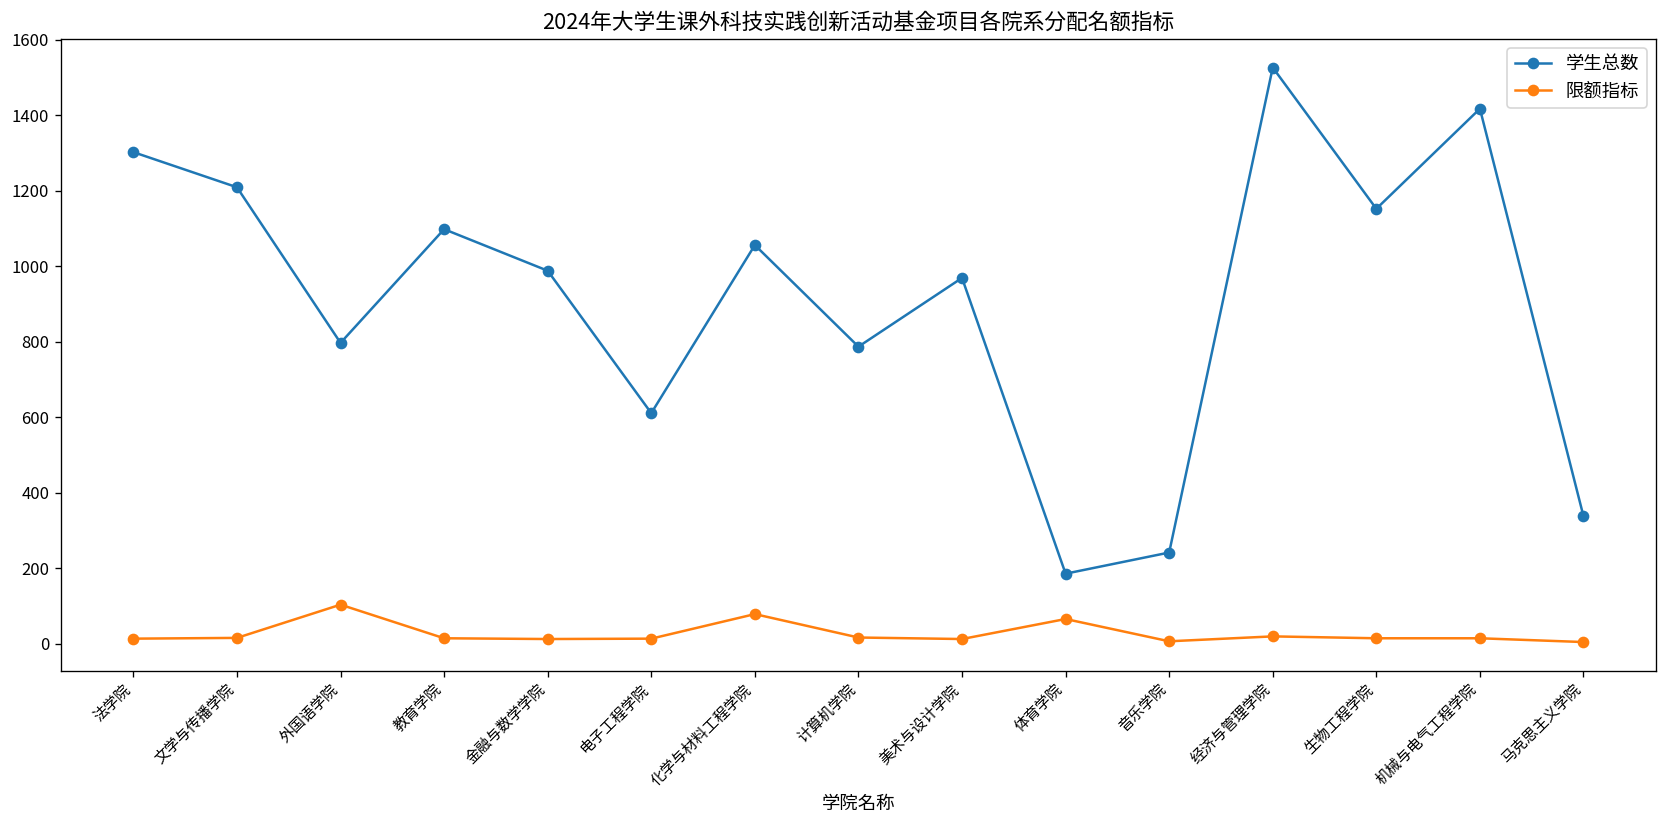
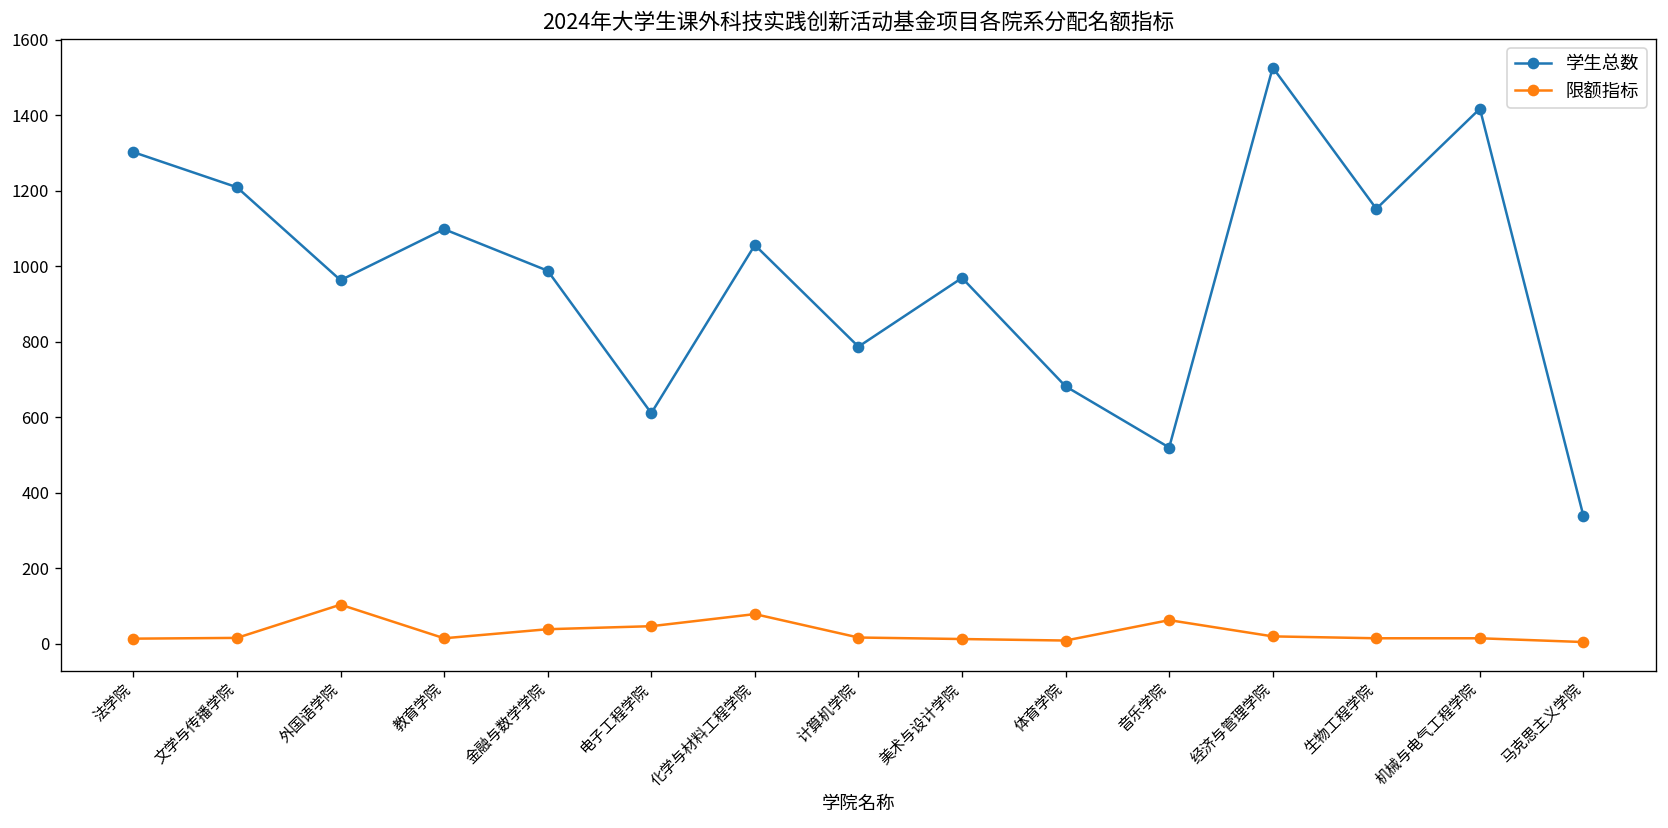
  {
    "学生总数": {
      "法学院": 1300,
      "文学与传播学院": 1210,
-     "外国语学院": 800,
+     "外国语学院": 960,
      "教育学院": 1100,
      "金融与数学学院": 990,
      "电子工程学院": 610,
      "化学与材料工程学院": 1060,
      "计算机学院": 790,
      "美术与设计学院": 970,
-     "体育学院": 190,
-     "音乐学院": 240,
+     "体育学院": 680,
+     "音乐学院": 520,
      "经济与管理学院": 1530,
      "生物工程学院": 1150,
      "机械与电气工程学院": 1420,
      "马克思主义学院": 340
    },
    "限额指标": {
      "法学院": 10,
      "文学与传播学院": 20,
      "外国语学院": 100,
      "教育学院": 20,
-     "金融与数学学院": 10,
-     "电子工程学院": 10,
+     "金融与数学学院": 40,
+     "电子工程学院": 50,
      "化学与材料工程学院": 80,
      "计算机学院": 20,
      "美术与设计学院": 10,
-     "体育学院": 70,
-     "音乐学院": 10,
+     "体育学院": 10,
+     "音乐学院": 60,
      "经济与管理学院": 20,
      "生物工程学院": 20,
      "机械与电气工程学院": 20,
      "马克思主义学院": 10
    }
  }
